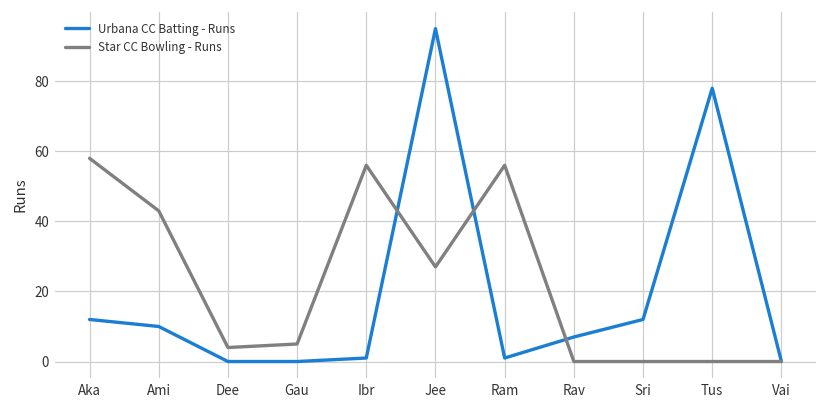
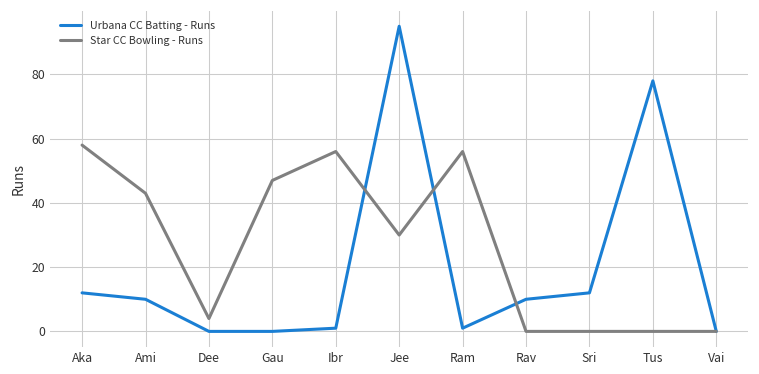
  {
    "Urbana CC Batting - Runs": {
      "Aka": 12,
      "Ami": 10,
      "Dee": 0,
      "Gau": 0,
      "Ibr": 1,
      "Jee": 95,
      "Ram": 1,
-     "Rav": 7,
+     "Rav": 10,
      "Sri": 12,
      "Tus": 78
    },
    "Star CC Bowling - Runs": {
      "Aka": 58,
      "Ami": 43,
      "Dee": 4,
-     "Gau": 5,
+     "Gau": 47,
      "Ibr": 56,
-     "Jee": 27,
+     "Jee": 30,
      "Ram": 56,
      "Rav": 0,
      "Sri": 0,
      "Tus": 0
    }
  }
